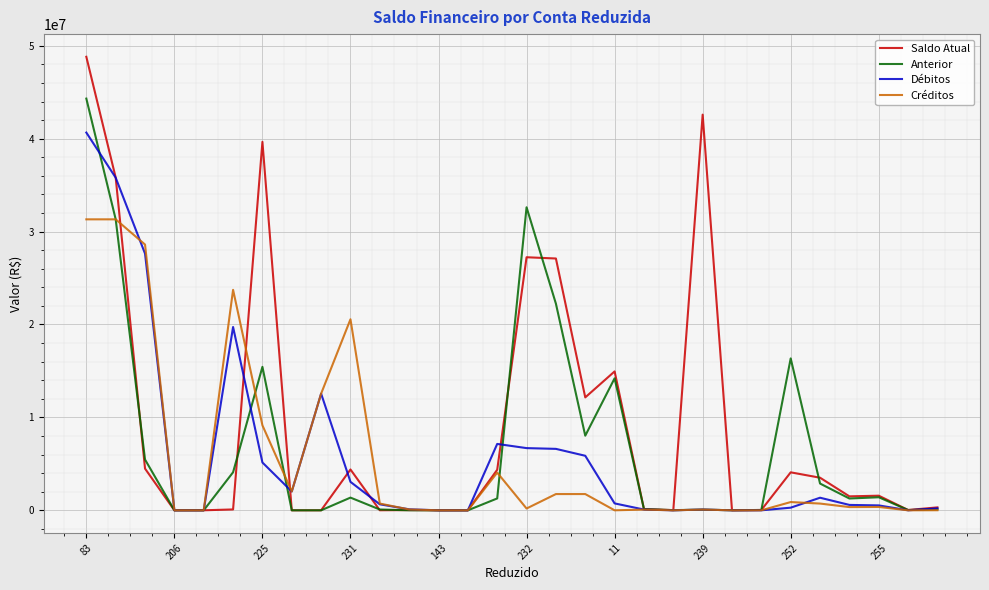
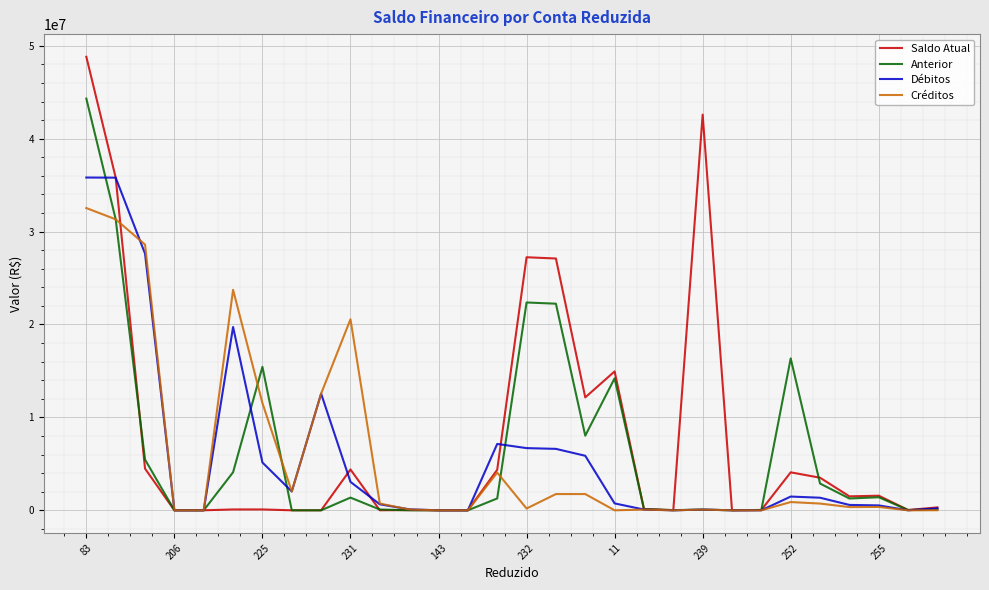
  {
    "Saldo Atual": {
      "83": 49000000,
-     "225": 40000000,
+     "225": 0,
      "231": 4000000,
      "232": 27000000,
      "239": 43000000,
      "252": 4000000
    },
    "Anterior": {
      "83": 44000000,
      "225": 15000000,
      "231": 1000000,
-     "232": 33000000,
+     "232": 22000000,
      "252": 16000000
    },
    "Débitos": {
-     "83": 41000000,
+     "83": 36000000,
      "225": 5000000,
      "231": 3000000,
      "232": 7000000,
-     "252": 0
+     "252": 1000000
    },
    "Créditos": {
-     "83": 31000000,
-     "225": 9000000,
+     "83": 33000000,
+     "225": 12000000,
      "231": 21000000,
      "232": 0,
      "252": 1000000
    }
  }
